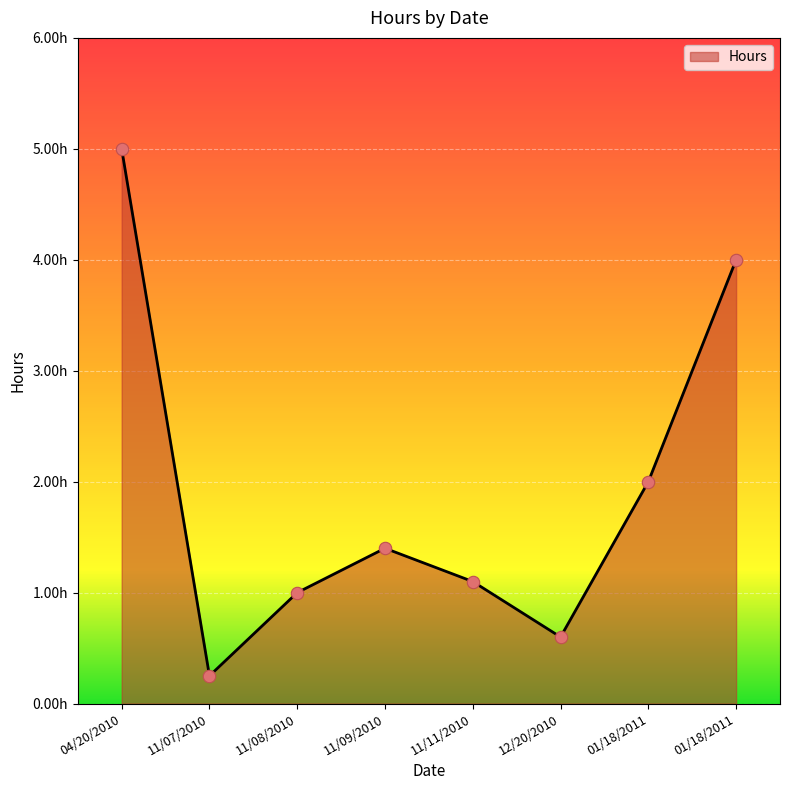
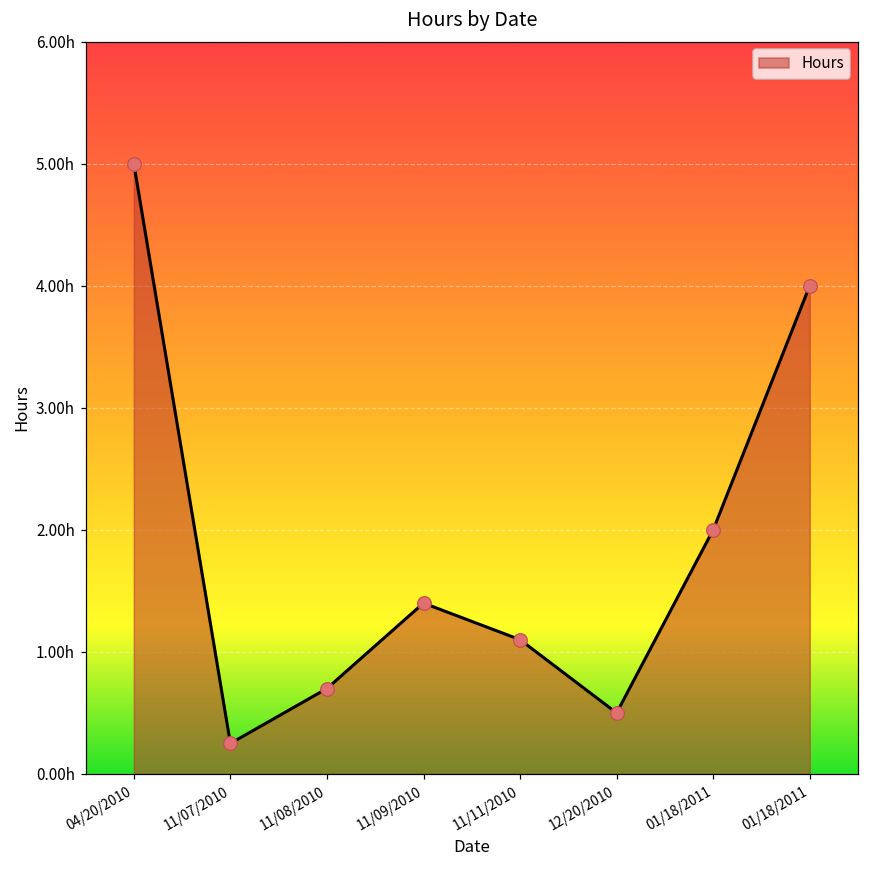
  {
    "04/20/2010": "5.0h",
    "11/07/2010": "0.25h",
-   "11/08/2010": "1.0h",
+   "11/08/2010": "0.7h",
    "11/09/2010": "1.4h",
    "11/11/2010": "1.1h",
-   "12/20/2010": "0.6h"
+   "12/20/2010": "0.5h"
  }
